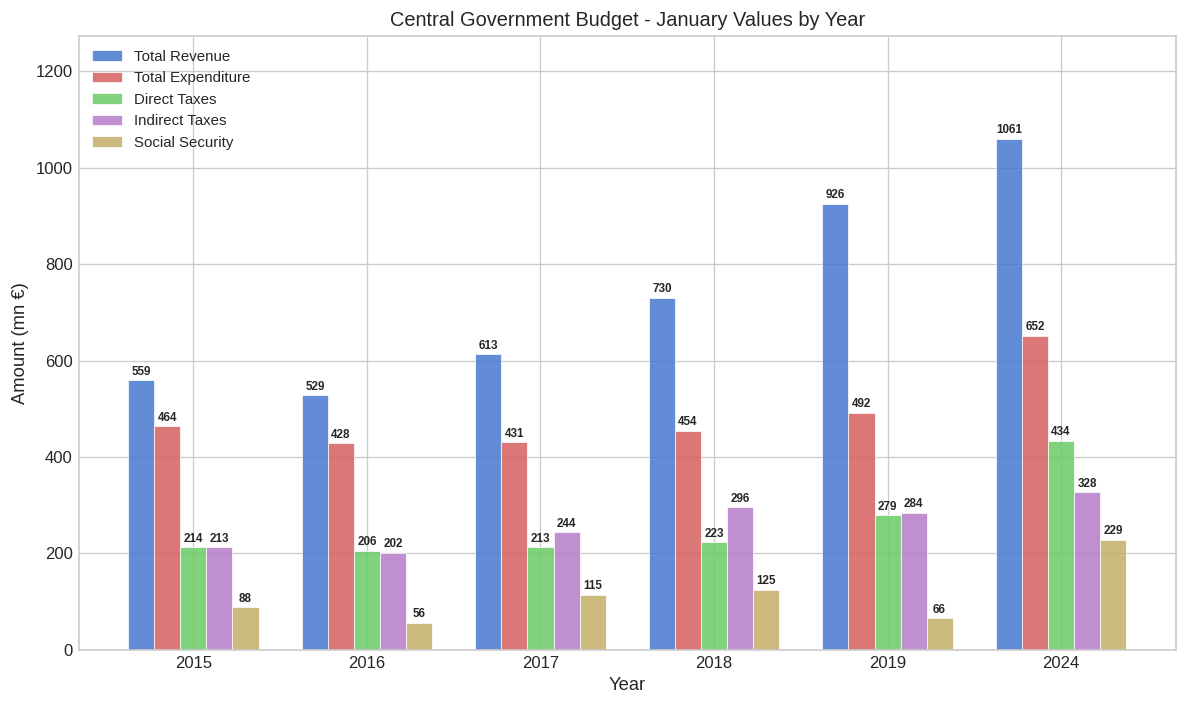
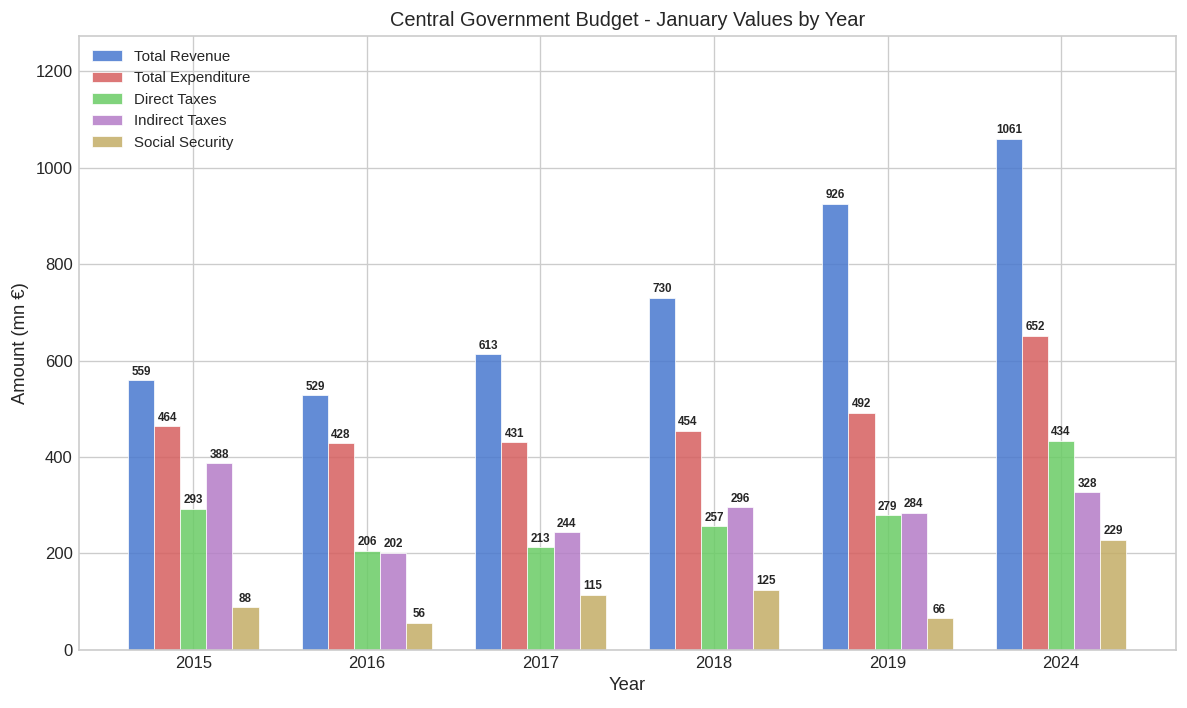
  {
    "Total Revenue": {
      "2015": 559,
      "2016": 529,
      "2017": 613,
      "2018": 730,
      "2019": 926,
      "2024": 1061
    },
    "Total Expenditure": {
      "2015": 464,
      "2016": 428,
      "2017": 431,
      "2018": 454,
      "2019": 492,
      "2024": 652
    },
    "Direct Taxes": {
-     "2015": 214,
+     "2015": 293,
      "2016": 206,
      "2017": 213,
-     "2018": 223,
+     "2018": 257,
      "2019": 279,
      "2024": 434
    },
    "Indirect Taxes": {
-     "2015": 213,
+     "2015": 388,
      "2016": 202,
      "2017": 244,
      "2018": 296,
      "2019": 284,
      "2024": 328
    },
    "Social Security": {
      "2015": 88,
      "2016": 56,
      "2017": 115,
      "2018": 125,
      "2019": 66,
      "2024": 229
    }
  }
